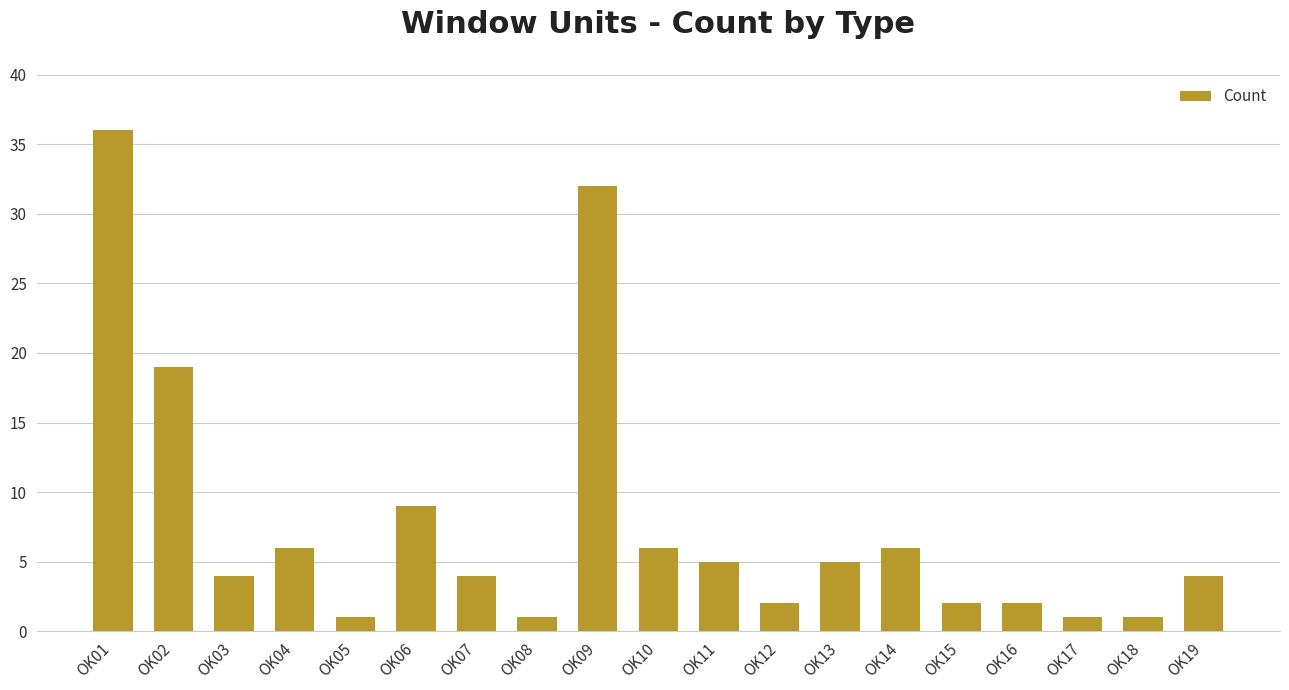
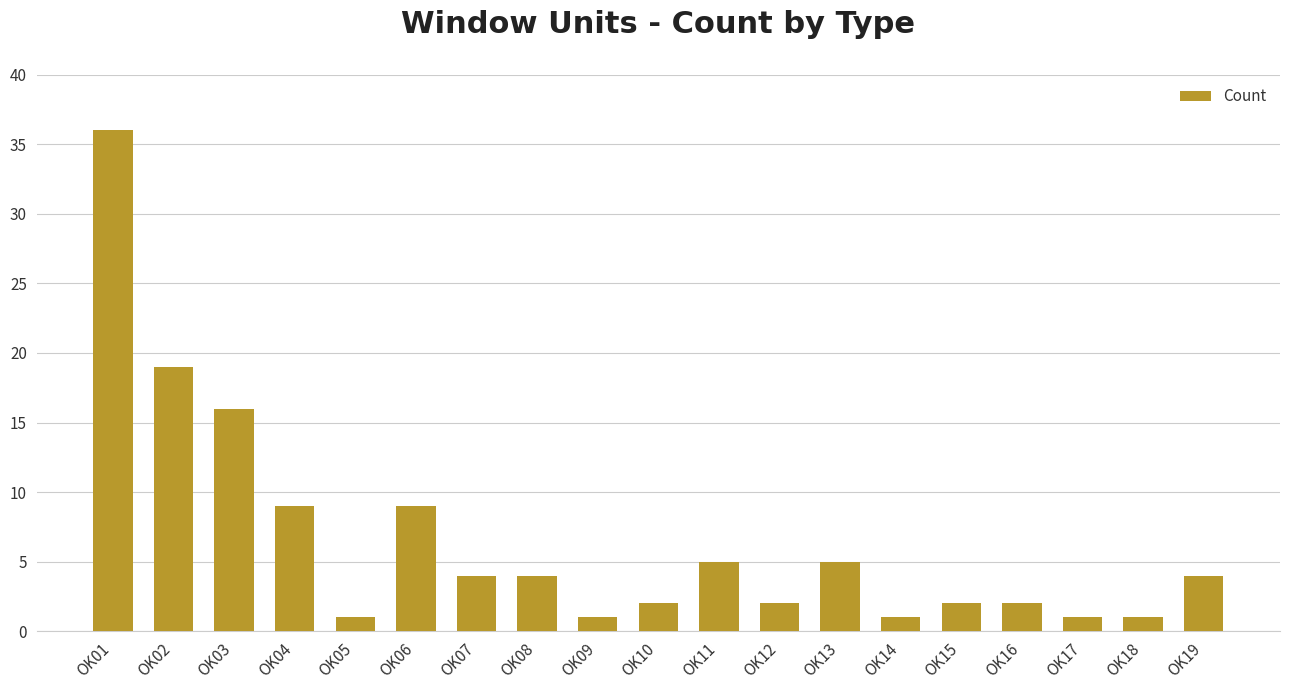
  {
    "OK01": 36,
    "OK02": 19,
-   "OK03": 4,
-   "OK04": 6,
+   "OK03": 16,
+   "OK04": 9,
    "OK05": 1,
    "OK06": 9,
    "OK07": 4,
-   "OK08": 1,
-   "OK09": 32,
-   "OK10": 6,
+   "OK08": 4,
+   "OK09": 1,
+   "OK10": 2,
    "OK11": 5,
    "OK12": 2,
    "OK13": 5,
-   "OK14": 6,
+   "OK14": 1,
    "OK15": 2,
    "OK16": 2,
    "OK17": 1,
    "OK18": 1,
    "OK19": 4
  }
